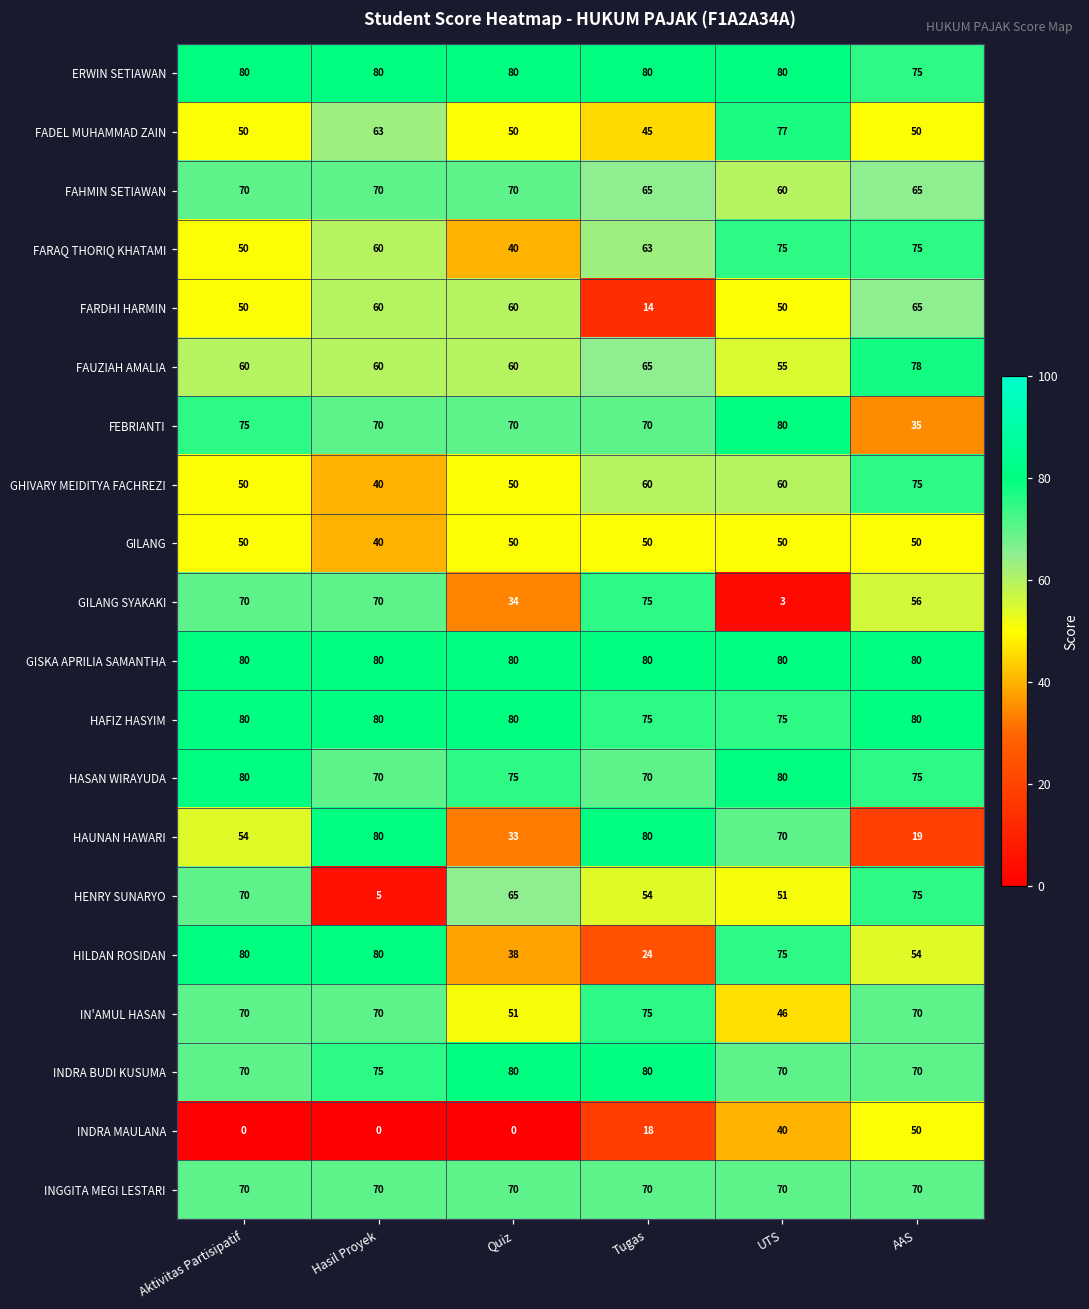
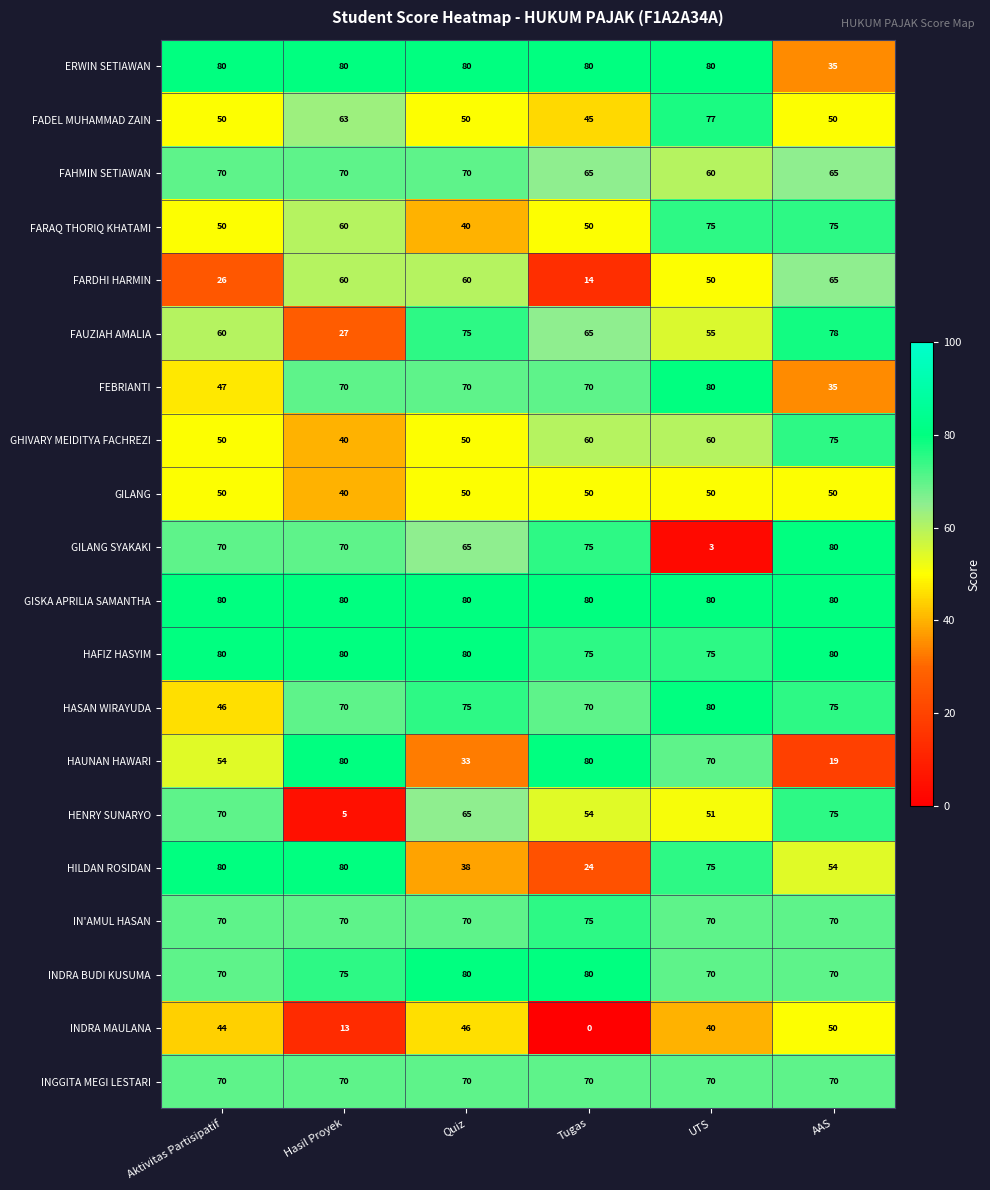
  {
    "ERWIN SETIAWAN": {
      "Aktivitas Partisipatif": 80,
      "Hasil Proyek": 80,
      "Quiz": 80,
      "Tugas": 80,
      "UTS": 80,
-     "AAS": 75
+     "AAS": 35
    },
    "FADEL MUHAMMAD ZAIN": {
      "Aktivitas Partisipatif": 50,
      "Hasil Proyek": 63,
      "Quiz": 50,
      "Tugas": 45,
      "UTS": 77,
      "AAS": 50
    },
    "FAHMIN SETIAWAN": {
      "Aktivitas Partisipatif": 70,
      "Hasil Proyek": 70,
      "Quiz": 70,
      "Tugas": 65,
      "UTS": 60,
      "AAS": 65
    },
    "FARAQ THORIQ KHATAMI": {
      "Aktivitas Partisipatif": 50,
      "Hasil Proyek": 60,
      "Quiz": 40,
-     "Tugas": 63,
+     "Tugas": 50,
      "UTS": 75,
      "AAS": 75
    },
    "FARDHI HARMIN": {
-     "Aktivitas Partisipatif": 50,
+     "Aktivitas Partisipatif": 26,
      "Hasil Proyek": 60,
      "Quiz": 60,
      "Tugas": 14,
      "UTS": 50,
      "AAS": 65
    },
    "FAUZIAH AMALIA": {
      "Aktivitas Partisipatif": 60,
-     "Hasil Proyek": 60,
-     "Quiz": 60,
+     "Hasil Proyek": 27,
+     "Quiz": 75,
      "Tugas": 65,
      "UTS": 55,
      "AAS": 78
    },
    "FEBRIANTI": {
-     "Aktivitas Partisipatif": 75,
+     "Aktivitas Partisipatif": 47,
      "Hasil Proyek": 70,
      "Quiz": 70,
      "Tugas": 70,
      "UTS": 80,
      "AAS": 35
    },
    "GHIVARY MEIDITYA FACHREZI": {
      "Aktivitas Partisipatif": 50,
      "Hasil Proyek": 40,
      "Quiz": 50,
      "Tugas": 60,
      "UTS": 60,
      "AAS": 75
    },
    "GILANG": {
      "Aktivitas Partisipatif": 50,
      "Hasil Proyek": 40,
      "Quiz": 50,
      "Tugas": 50,
      "UTS": 50,
      "AAS": 50
    },
    "GILANG SYAKAKI": {
      "Aktivitas Partisipatif": 70,
      "Hasil Proyek": 70,
-     "Quiz": 34,
+     "Quiz": 65,
      "Tugas": 75,
      "UTS": 3,
-     "AAS": 56
+     "AAS": 80
    },
    "GISKA APRILIA SAMANTHA": {
      "Aktivitas Partisipatif": 80,
      "Hasil Proyek": 80,
      "Quiz": 80,
      "Tugas": 80,
      "UTS": 80,
      "AAS": 80
    },
    "HAFIZ HASYIM": {
      "Aktivitas Partisipatif": 80,
      "Hasil Proyek": 80,
      "Quiz": 80,
      "Tugas": 75,
      "UTS": 75,
      "AAS": 80
    },
    "HASAN WIRAYUDA": {
-     "Aktivitas Partisipatif": 80,
+     "Aktivitas Partisipatif": 46,
      "Hasil Proyek": 70,
      "Quiz": 75,
      "Tugas": 70,
      "UTS": 80,
      "AAS": 75
    },
    "HAUNAN HAWARI": {
      "Aktivitas Partisipatif": 54,
      "Hasil Proyek": 80,
      "Quiz": 33,
      "Tugas": 80,
      "UTS": 70,
      "AAS": 19
    },
    "HENRY SUNARYO": {
      "Aktivitas Partisipatif": 70,
      "Hasil Proyek": 5,
      "Quiz": 65,
      "Tugas": 54,
      "UTS": 51,
      "AAS": 75
    },
    "HILDAN ROSIDAN": {
      "Aktivitas Partisipatif": 80,
      "Hasil Proyek": 80,
      "Quiz": 38,
      "Tugas": 24,
      "UTS": 75,
      "AAS": 54
    },
    "IN'AMUL HASAN": {
      "Aktivitas Partisipatif": 70,
      "Hasil Proyek": 70,
-     "Quiz": 51,
+     "Quiz": 70,
      "Tugas": 75,
-     "UTS": 46,
+     "UTS": 70,
      "AAS": 70
    },
    "INDRA BUDI KUSUMA": {
      "Aktivitas Partisipatif": 70,
      "Hasil Proyek": 75,
      "Quiz": 80,
      "Tugas": 80,
      "UTS": 70,
      "AAS": 70
    },
    "INDRA MAULANA": {
-     "Aktivitas Partisipatif": 0,
-     "Hasil Proyek": 0,
-     "Quiz": 0,
-     "Tugas": 18,
+     "Aktivitas Partisipatif": 44,
+     "Hasil Proyek": 13,
+     "Quiz": 46,
+     "Tugas": 0,
      "UTS": 40,
      "AAS": 50
    },
    "INGGITA MEGI LESTARI": {
      "Aktivitas Partisipatif": 70,
      "Hasil Proyek": 70,
      "Quiz": 70,
      "Tugas": 70,
      "UTS": 70,
      "AAS": 70
    }
  }
